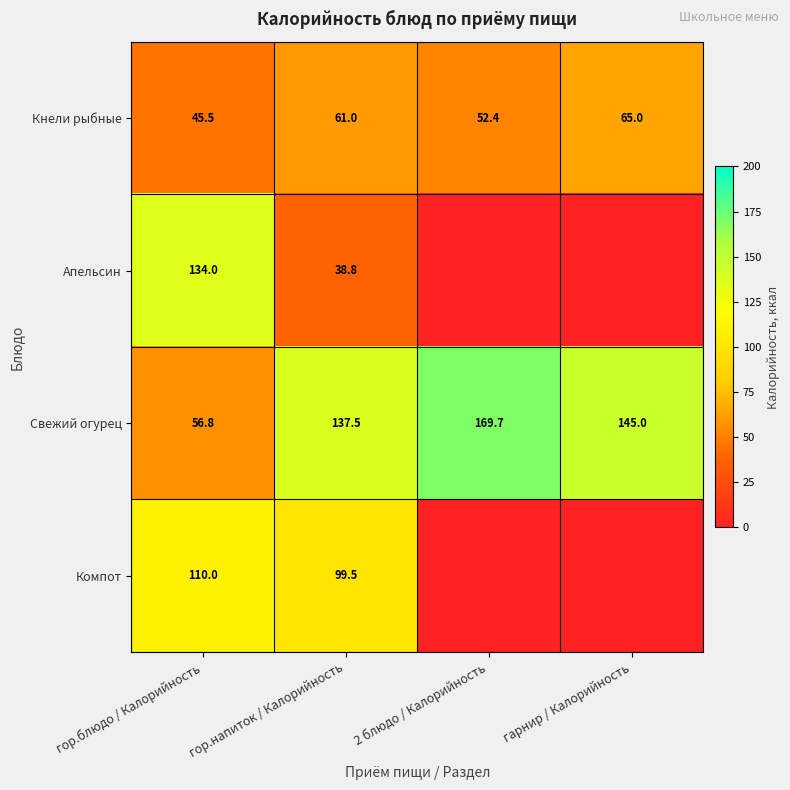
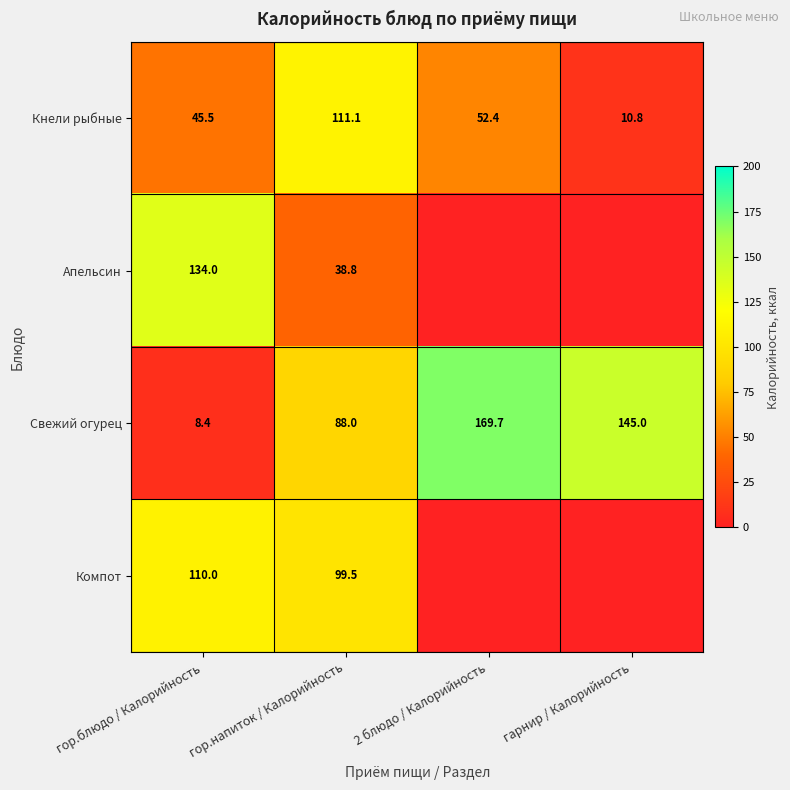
  {
    "Кнели рыбные": {
      "гор.блюдо / Калорийность": 45.5,
-     "гор.напиток / Калорийность": 61.0,
+     "гор.напиток / Калорийность": 111.1,
      "2 блюдо / Калорийность": 52.4,
-     "гарнир / Калорийность": 65.0
+     "гарнир / Калорийность": 10.8
    },
    "Апельсин": {
      "гор.блюдо / Калорийность": 134.0,
      "гор.напиток / Калорийность": 38.8
    },
    "Свежий огурец": {
-     "гор.блюдо / Калорийность": 56.8,
-     "гор.напиток / Калорийность": 137.5,
+     "гор.блюдо / Калорийность": 8.4,
+     "гор.напиток / Калорийность": 88.0,
      "2 блюдо / Калорийность": 169.7,
      "гарнир / Калорийность": 145.0
    },
    "Компот": {
      "гор.блюдо / Калорийность": 110.0,
      "гор.напиток / Калорийность": 99.5
    }
  }
